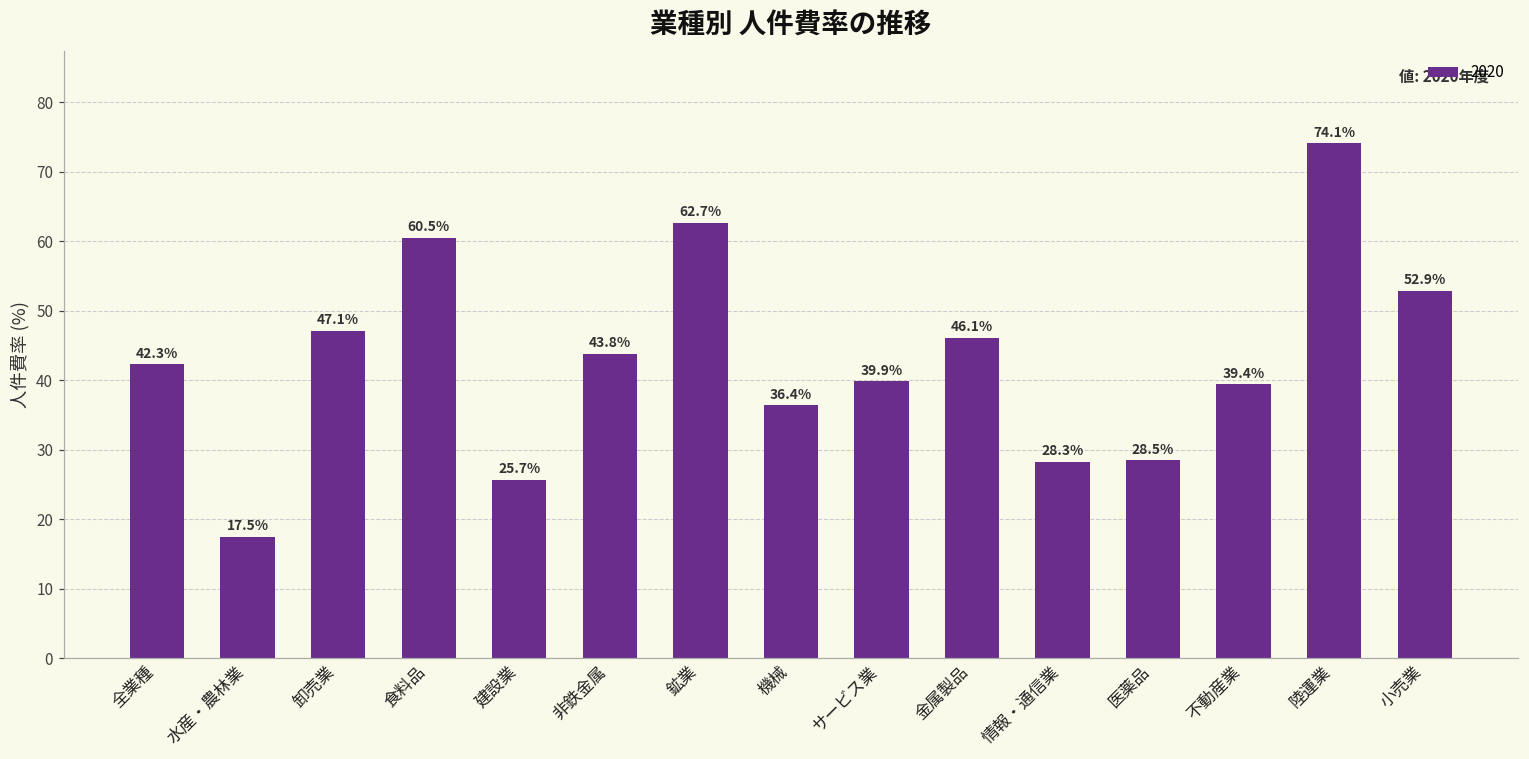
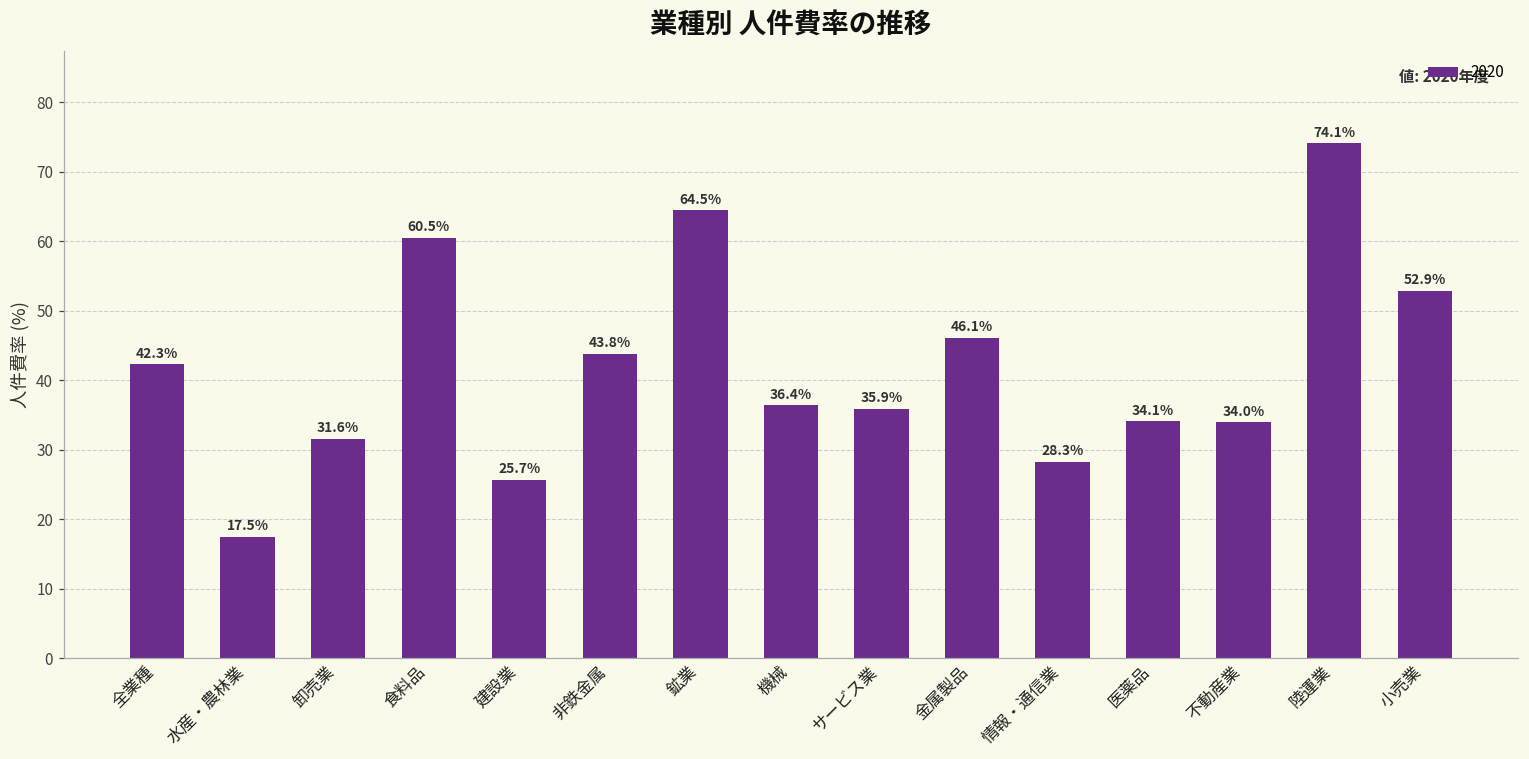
  {
    "全業種": "42.3%",
    "水産・農林業": "17.5%",
-   "卸売業": "47.1%",
+   "卸売業": "31.6%",
    "食料品": "60.5%",
    "建設業": "25.7%",
    "非鉄金属": "43.8%",
-   "鉱業": "62.7%",
+   "鉱業": "64.5%",
    "機械": "36.4%",
-   "サービス業": "39.9%",
+   "サービス業": "35.9%",
    "金属製品": "46.1%",
    "情報・通信業": "28.3%",
-   "医薬品": "28.5%",
-   "不動産業": "39.4%",
+   "医薬品": "34.1%",
+   "不動産業": "34.0%",
    "陸運業": "74.1%",
    "小売業": "52.9%"
  }
